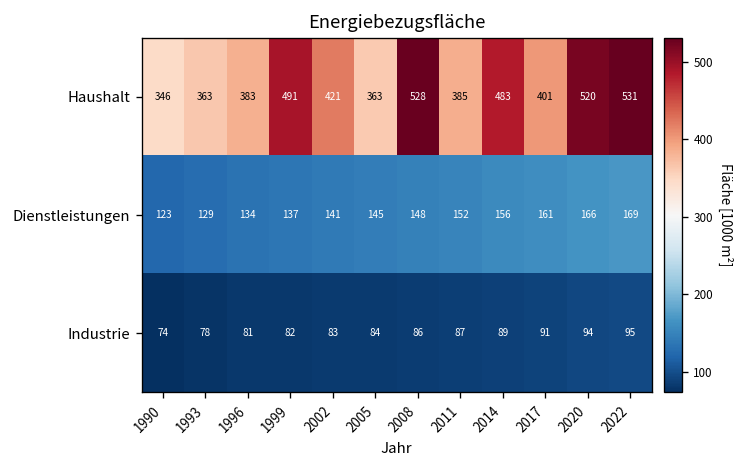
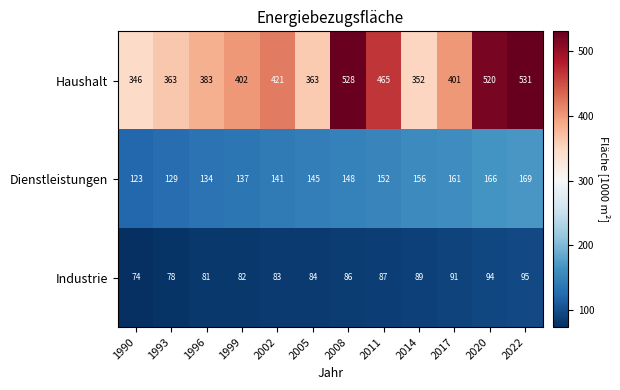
  {
    "Haushalt": {
      "1990": 346,
      "1993": 363,
      "1996": 383,
-     "1999": 491,
+     "1999": 402,
      "2002": 421,
      "2005": 363,
      "2008": 528,
-     "2011": 385,
-     "2014": 483,
+     "2011": 465,
+     "2014": 352,
      "2017": 401,
      "2020": 520,
      "2022": 531
    },
    "Dienstleistungen": {
      "1990": 123,
      "1993": 129,
      "1996": 134,
      "1999": 137,
      "2002": 141,
      "2005": 145,
      "2008": 148,
      "2011": 152,
      "2014": 156,
      "2017": 161,
      "2020": 166,
      "2022": 169
    },
    "Industrie": {
      "1990": 74,
      "1993": 78,
      "1996": 81,
      "1999": 82,
      "2002": 83,
      "2005": 84,
      "2008": 86,
      "2011": 87,
      "2014": 89,
      "2017": 91,
      "2020": 94,
      "2022": 95
    }
  }
